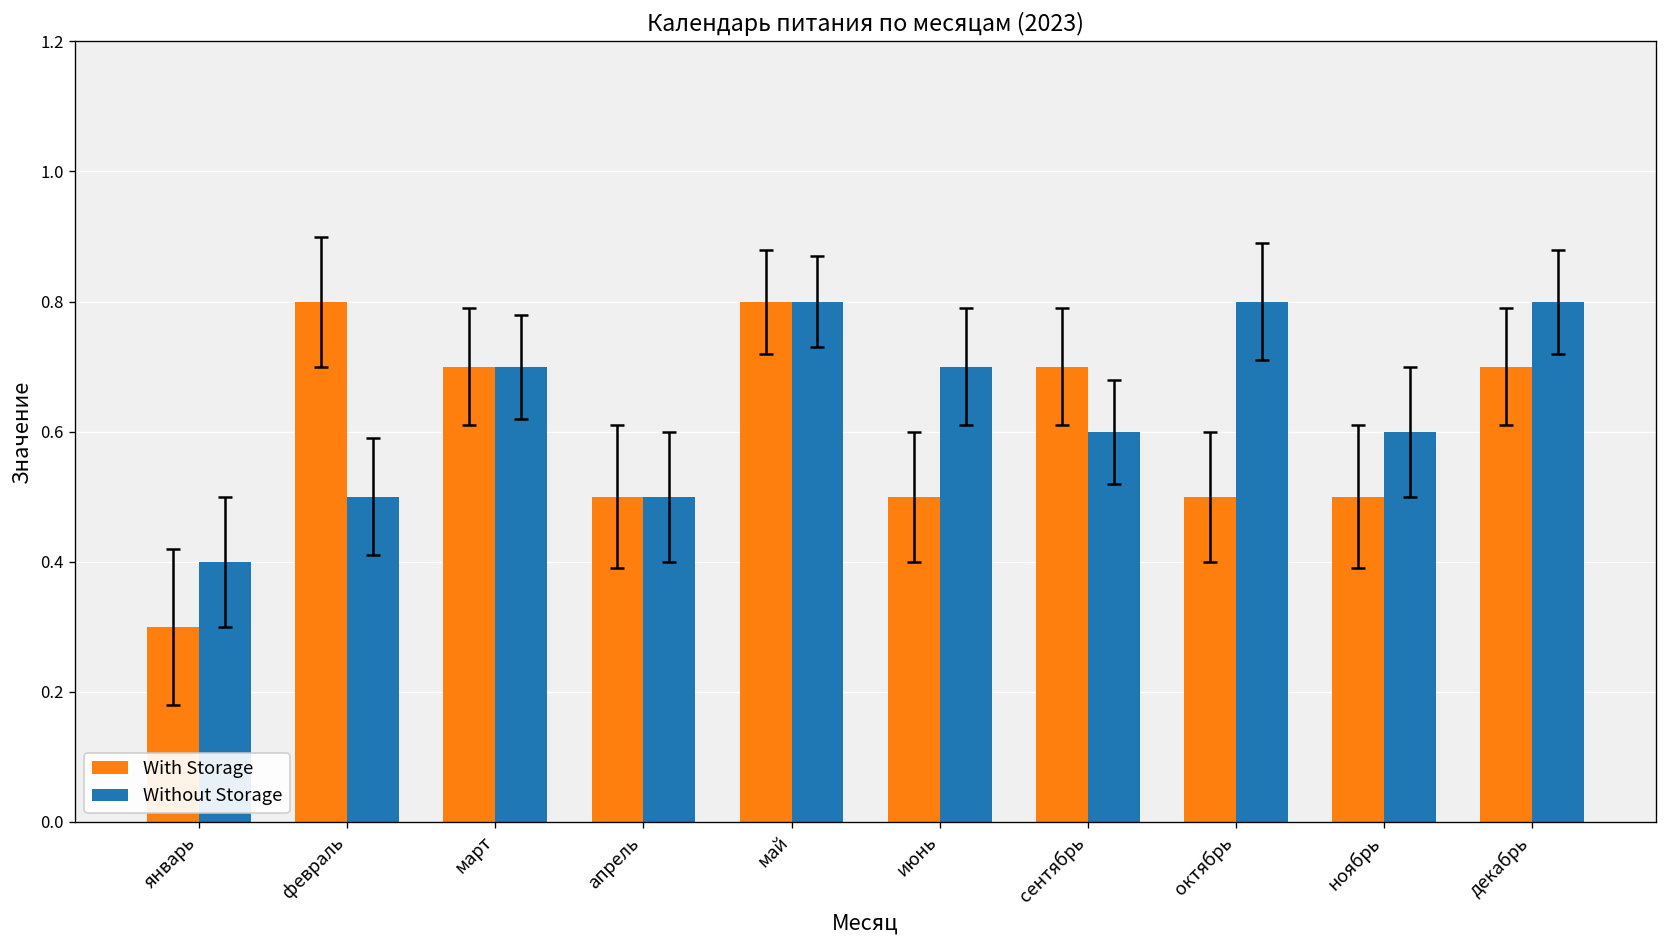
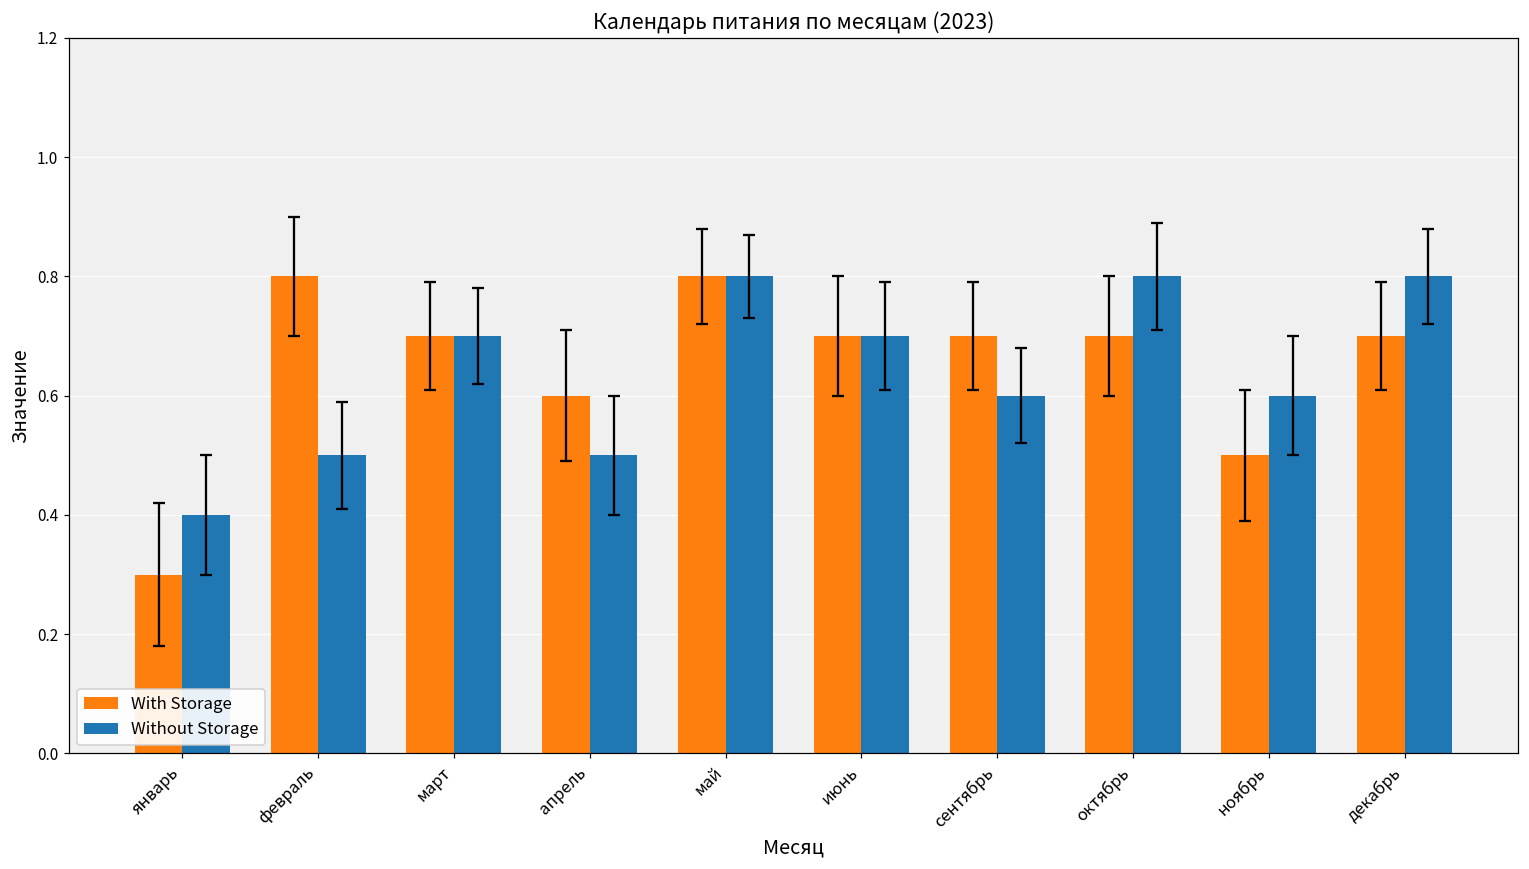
  {
    "With Storage": {
      "январь": 0.30,
      "февраль": 0.80,
      "март": 0.70,
-     "апрель": 0.50,
+     "апрель": 0.60,
      "май": 0.80,
-     "июнь": 0.50,
+     "июнь": 0.70,
      "сентябрь": 0.70,
-     "октябрь": 0.50,
+     "октябрь": 0.70,
      "ноябрь": 0.50,
      "декабрь": 0.70
    }
  }
